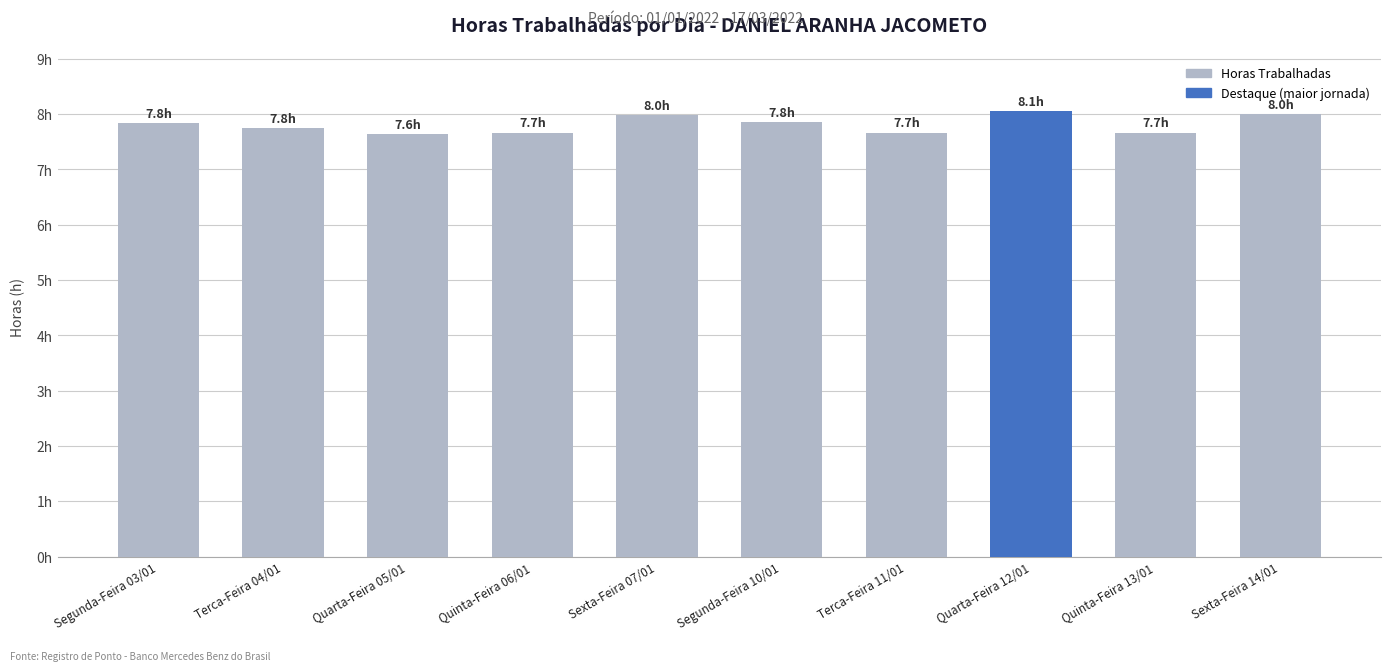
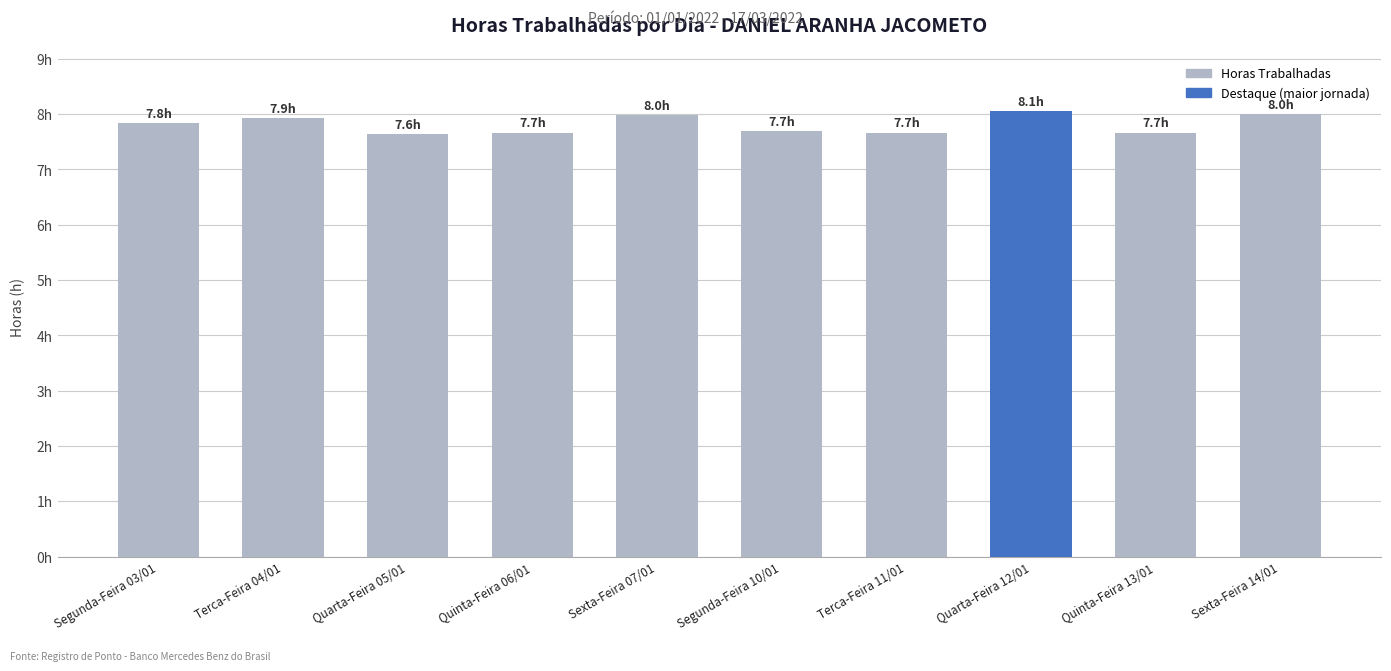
  {
    "Segunda-Feira 03/01": "7.8h",
-   "Terca-Feira 04/01": "7.8h",
+   "Terca-Feira 04/01": "7.9h",
    "Quarta-Feira 05/01": "7.6h",
    "Quinta-Feira 06/01": "7.7h",
    "Sexta-Feira 07/01": "8.0h",
-   "Segunda-Feira 10/01": "7.8h",
+   "Segunda-Feira 10/01": "7.7h",
    "Terca-Feira 11/01": "7.7h",
    "Quarta-Feira 12/01": "8.1h",
    "Quinta-Feira 13/01": "7.7h",
    "Sexta-Feira 14/01": "8.0h"
  }
